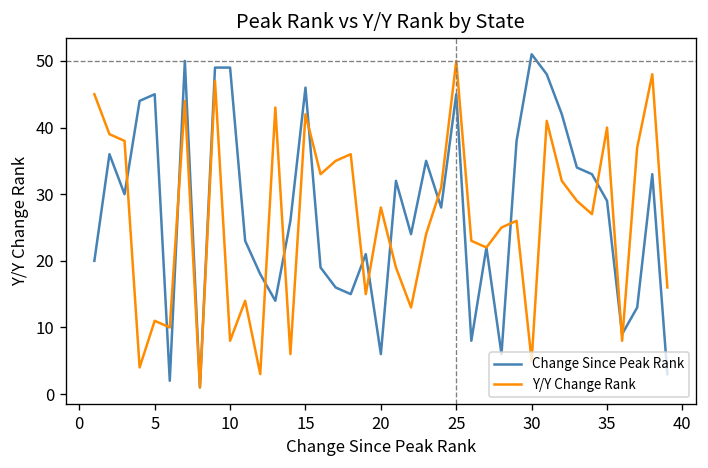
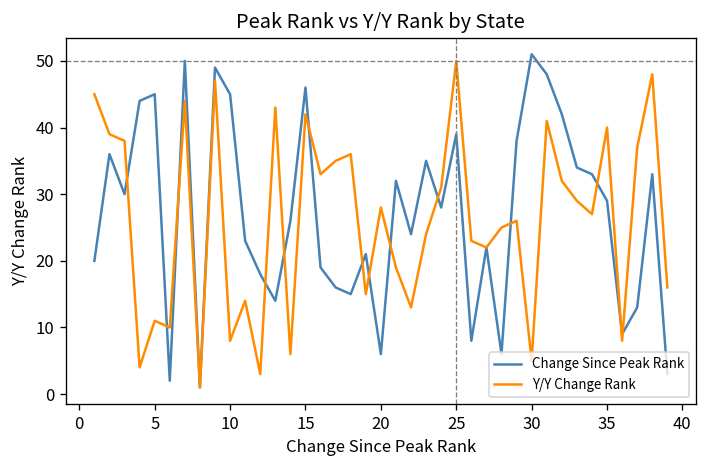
  {
    "Change Since Peak Rank": {
      "5": 45,
-     "10": 49,
+     "10": 45,
      "15": 46,
      "20": 6,
-     "25": 45,
+     "25": 39,
      "30": 51,
      "35": 29
    },
    "Y/Y Change Rank": {
      "5": 11,
      "10": 8,
      "15": 42,
      "20": 28,
      "25": 50,
      "35": 40
    }
  }
